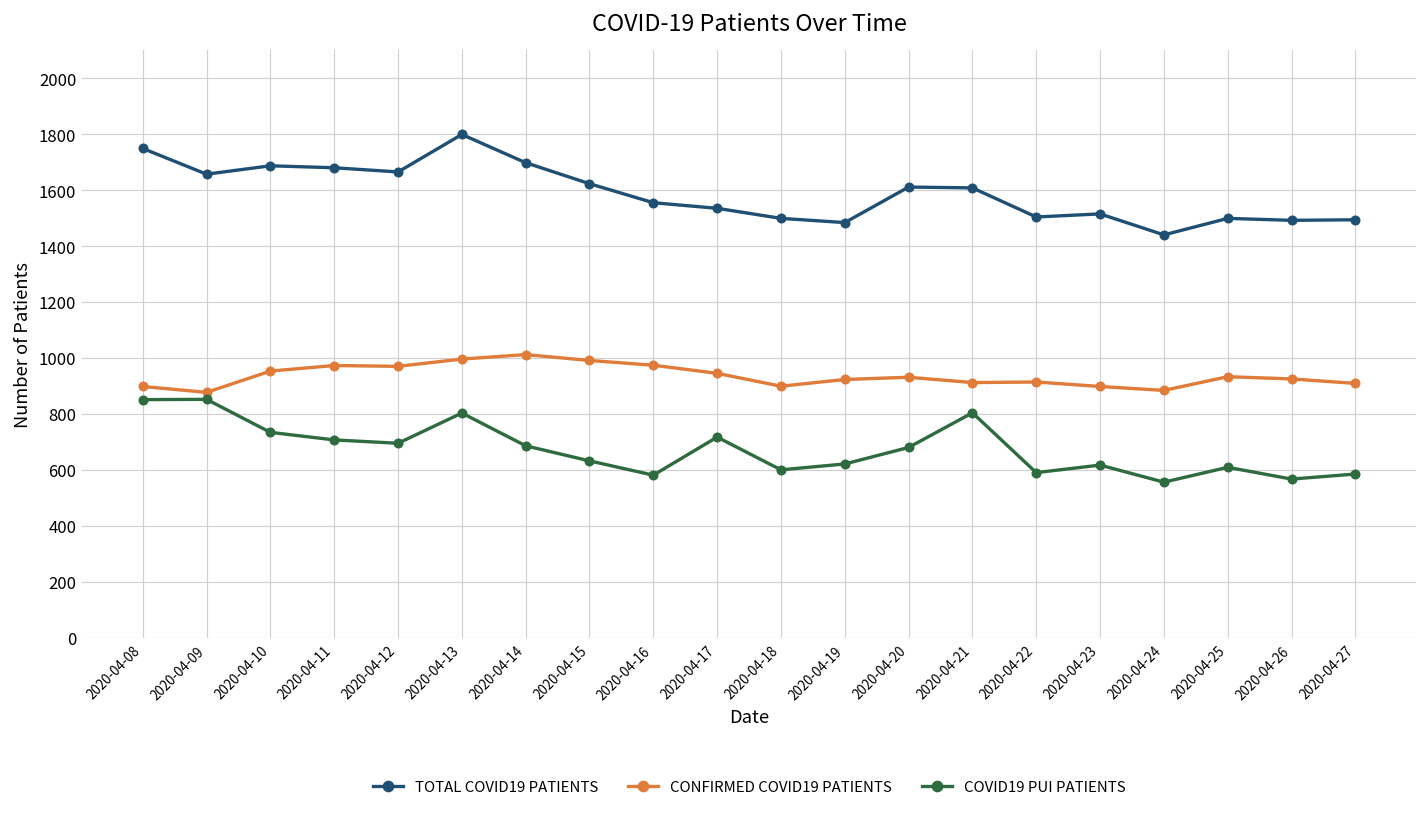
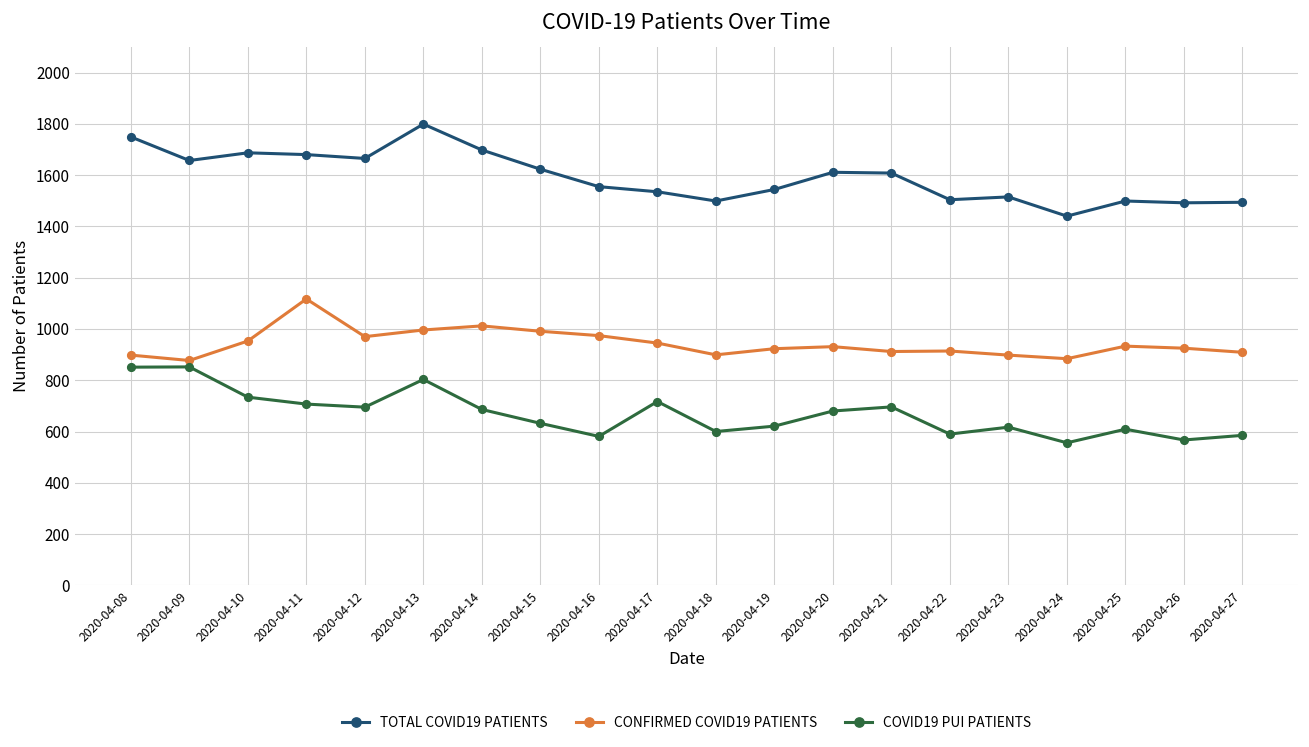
  {
    "TOTAL COVID19 PATIENTS": {
      "2020-04-08": 1750,
      "2020-04-09": 1660,
      "2020-04-10": 1690,
      "2020-04-11": 1680,
      "2020-04-12": 1670,
      "2020-04-13": 1800,
      "2020-04-14": 1700,
      "2020-04-15": 1620,
      "2020-04-16": 1560,
      "2020-04-17": 1540,
      "2020-04-18": 1500,
-     "2020-04-19": 1480,
+     "2020-04-19": 1540,
      "2020-04-20": 1610,
      "2020-04-21": 1610,
      "2020-04-22": 1500,
      "2020-04-23": 1520,
      "2020-04-24": 1440,
      "2020-04-25": 1500,
      "2020-04-26": 1490,
      "2020-04-27": 1490
    },
    "CONFIRMED COVID19 PATIENTS": {
      "2020-04-08": 900,
      "2020-04-09": 880,
      "2020-04-10": 950,
-     "2020-04-11": 970,
+     "2020-04-11": 1120,
      "2020-04-12": 970,
      "2020-04-13": 1000,
      "2020-04-14": 1010,
      "2020-04-15": 990,
      "2020-04-16": 970,
      "2020-04-17": 950,
      "2020-04-18": 900,
      "2020-04-19": 920,
      "2020-04-20": 930,
      "2020-04-21": 910,
      "2020-04-22": 910,
      "2020-04-23": 900,
      "2020-04-24": 880,
      "2020-04-25": 930,
      "2020-04-26": 930,
      "2020-04-27": 910
    },
    "COVID19 PUI PATIENTS": {
      "2020-04-08": 850,
      "2020-04-09": 850,
      "2020-04-10": 730,
      "2020-04-11": 710,
      "2020-04-12": 700,
      "2020-04-13": 800,
      "2020-04-14": 690,
      "2020-04-15": 630,
      "2020-04-16": 580,
      "2020-04-17": 720,
      "2020-04-18": 600,
      "2020-04-19": 620,
      "2020-04-20": 680,
-     "2020-04-21": 800,
+     "2020-04-21": 700,
      "2020-04-22": 590,
      "2020-04-23": 620,
      "2020-04-24": 560,
      "2020-04-25": 610,
      "2020-04-26": 570,
      "2020-04-27": 590
    }
  }
